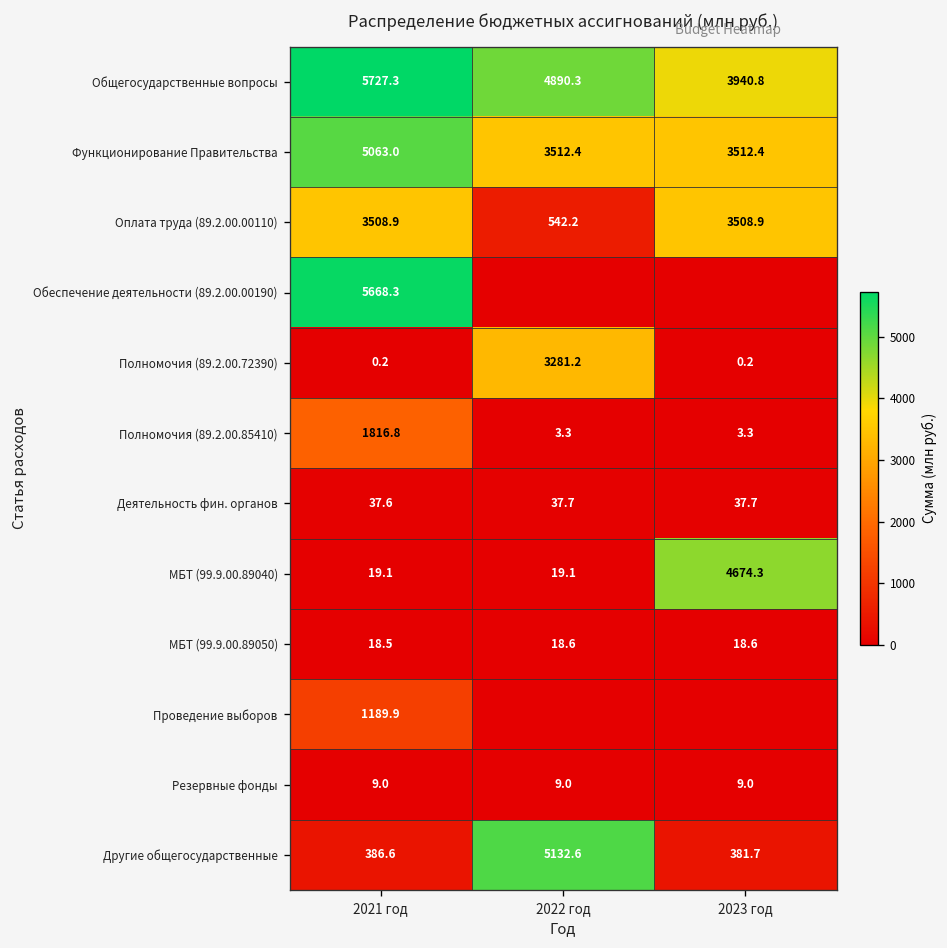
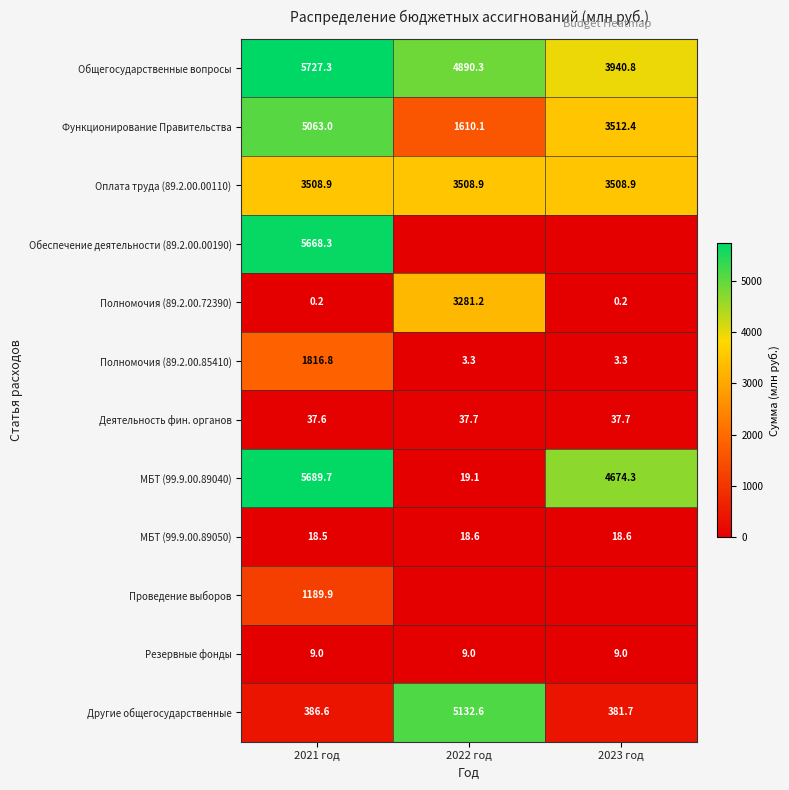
  {
    "Общегосударственные вопросы": {
      "2021 год": 5727.3,
      "2022 год": 4890.3,
      "2023 год": 3940.8
    },
    "Функционирование Правительства": {
      "2021 год": 5063.0,
-     "2022 год": 3512.4,
+     "2022 год": 1610.1,
      "2023 год": 3512.4
    },
    "Оплата труда (89.2.00.00110)": {
      "2021 год": 3508.9,
-     "2022 год": 542.2,
+     "2022 год": 3508.9,
      "2023 год": 3508.9
    },
    "Обеспечение деятельности (89.2.00.00190)": {
      "2021 год": 5668.3
    },
    "Полномочия (89.2.00.72390)": {
      "2021 год": 0.2,
      "2022 год": 3281.2,
      "2023 год": 0.2
    },
    "Полномочия (89.2.00.85410)": {
      "2021 год": 1816.8,
      "2022 год": 3.3,
      "2023 год": 3.3
    },
    "Деятельность фин. органов": {
      "2021 год": 37.6,
      "2022 год": 37.7,
      "2023 год": 37.7
    },
    "МБТ (99.9.00.89040)": {
-     "2021 год": 19.1,
+     "2021 год": 5689.7,
      "2022 год": 19.1,
      "2023 год": 4674.3
    },
    "МБТ (99.9.00.89050)": {
      "2021 год": 18.5,
      "2022 год": 18.6,
      "2023 год": 18.6
    },
    "Проведение выборов": {
      "2021 год": 1189.9
    },
    "Резервные фонды": {
      "2021 год": 9.0,
      "2022 год": 9.0,
      "2023 год": 9.0
    },
    "Другие общегосударственные": {
      "2021 год": 386.6,
      "2022 год": 5132.6,
      "2023 год": 381.7
    }
  }
